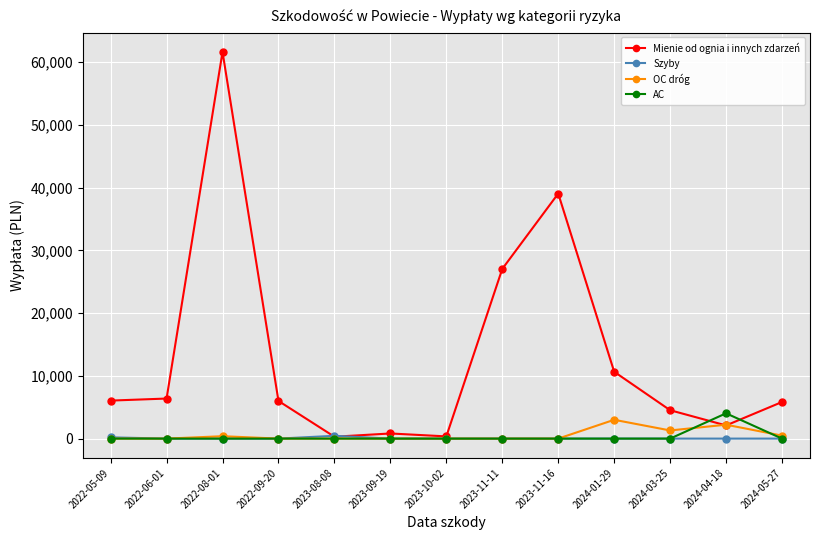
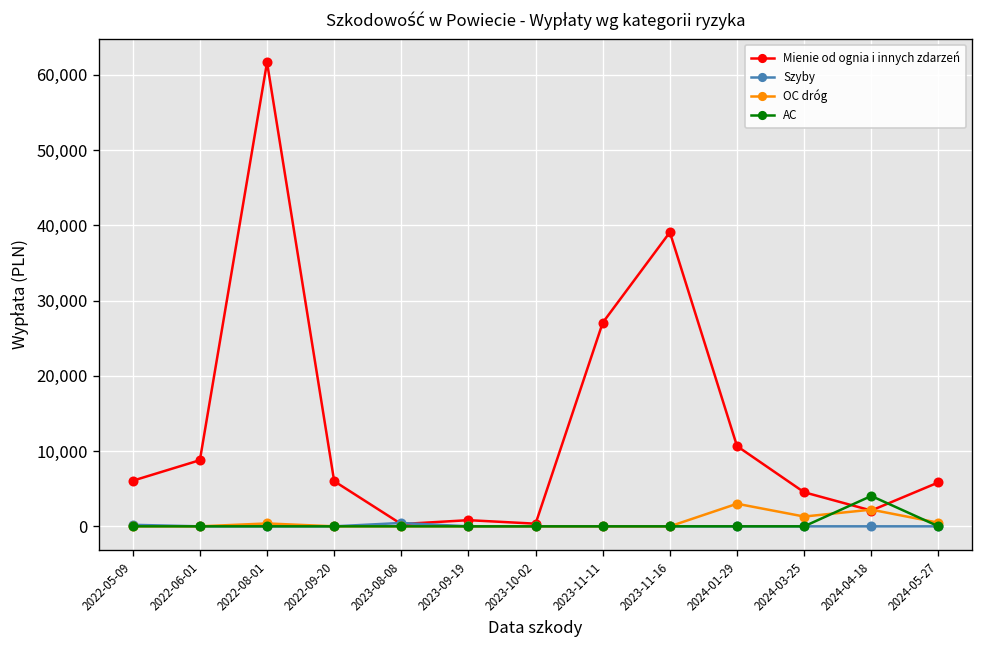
  {
    "Mienie od ognia i innych zdarzeń": {
      "2022-05-09": "6,000",
-     "2022-06-01": "6,000",
+     "2022-06-01": "9,000",
      "2022-08-01": "62,000",
      "2022-09-20": "6,000",
      "2023-09-19": "1,000",
      "2023-11-11": "27,000",
      "2023-11-16": "39,000",
      "2024-01-29": "11,000",
      "2024-03-25": "5,000",
      "2024-05-27": "6,000"
    },
    "Szyby": {
      "2024-04-18": "0"
    },
    "OC dróg": {
      "2024-01-29": "3,000",
      "2024-03-25": "1,000",
      "2024-05-27": "0"
    },
    "AC": {
      "2024-04-18": "4,000"
    }
  }
